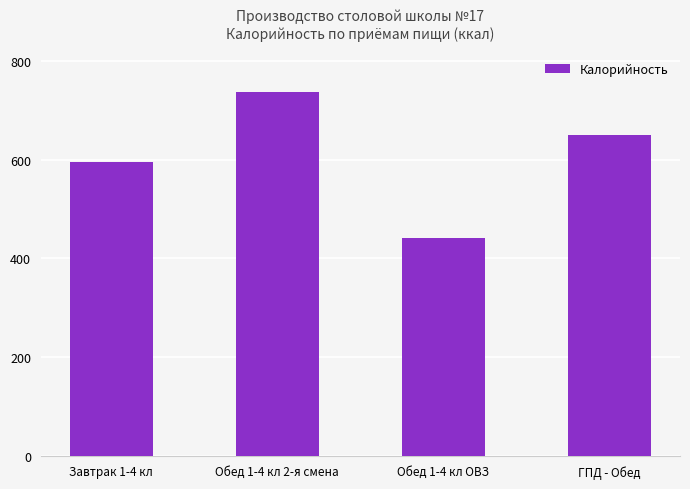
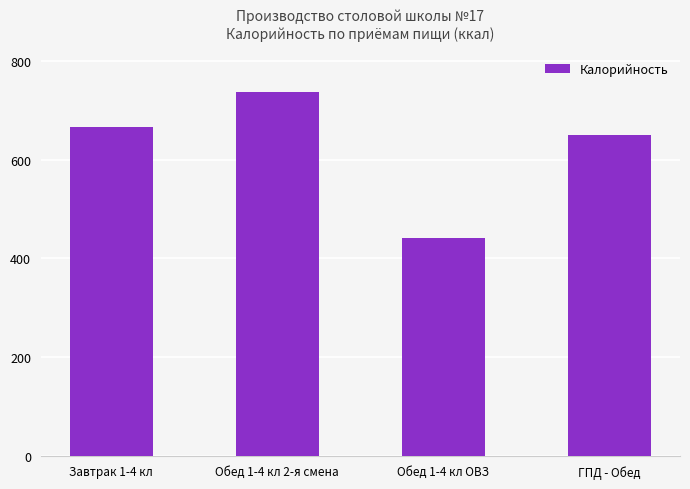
  {
-   "Завтрак 1-4 кл": 600,
+   "Завтрак 1-4 кл": 670,
    "Обед 1-4 кл 2-я смена": 740,
    "Обед 1-4 кл ОВЗ": 440,
    "ГПД - Обед": 650
  }
